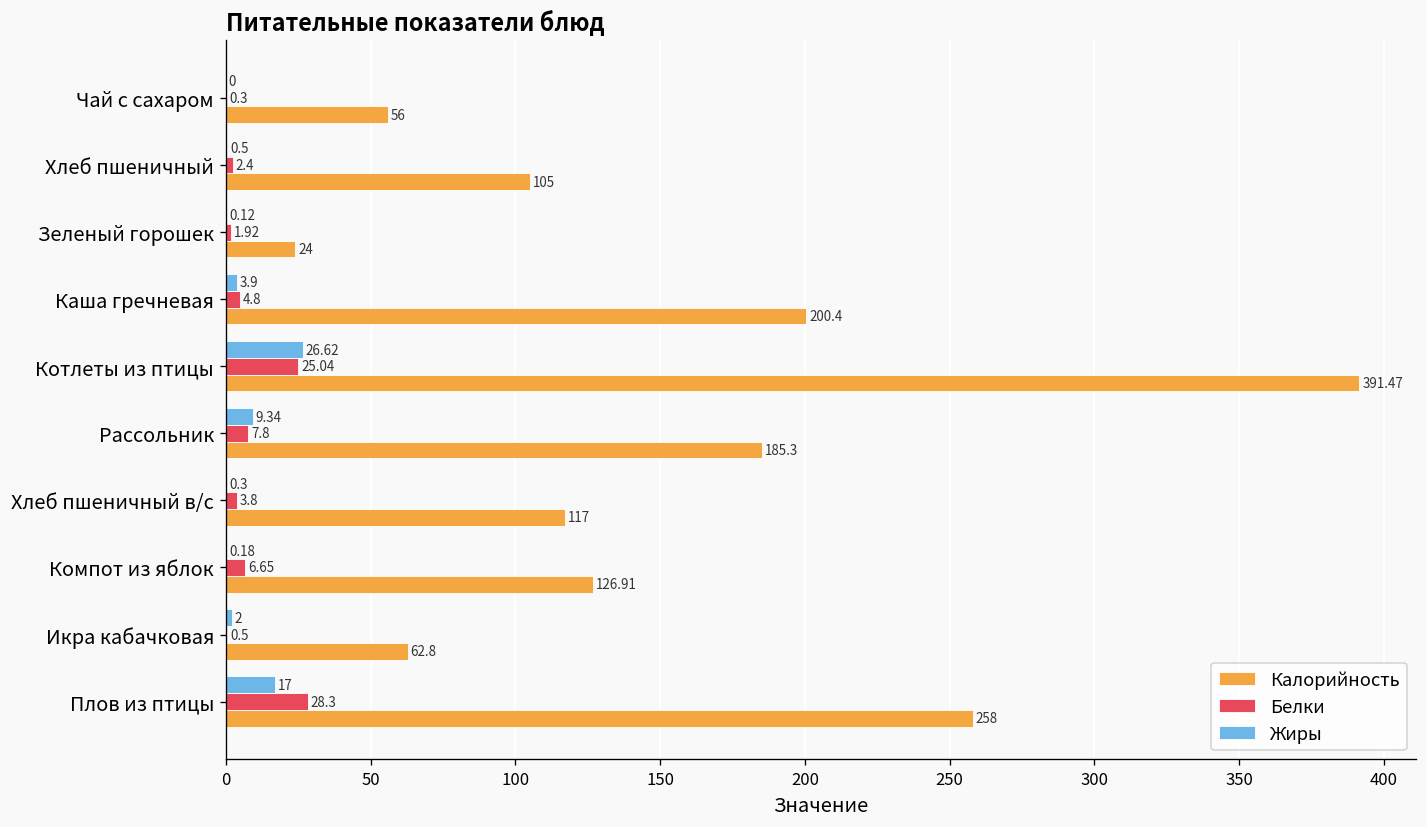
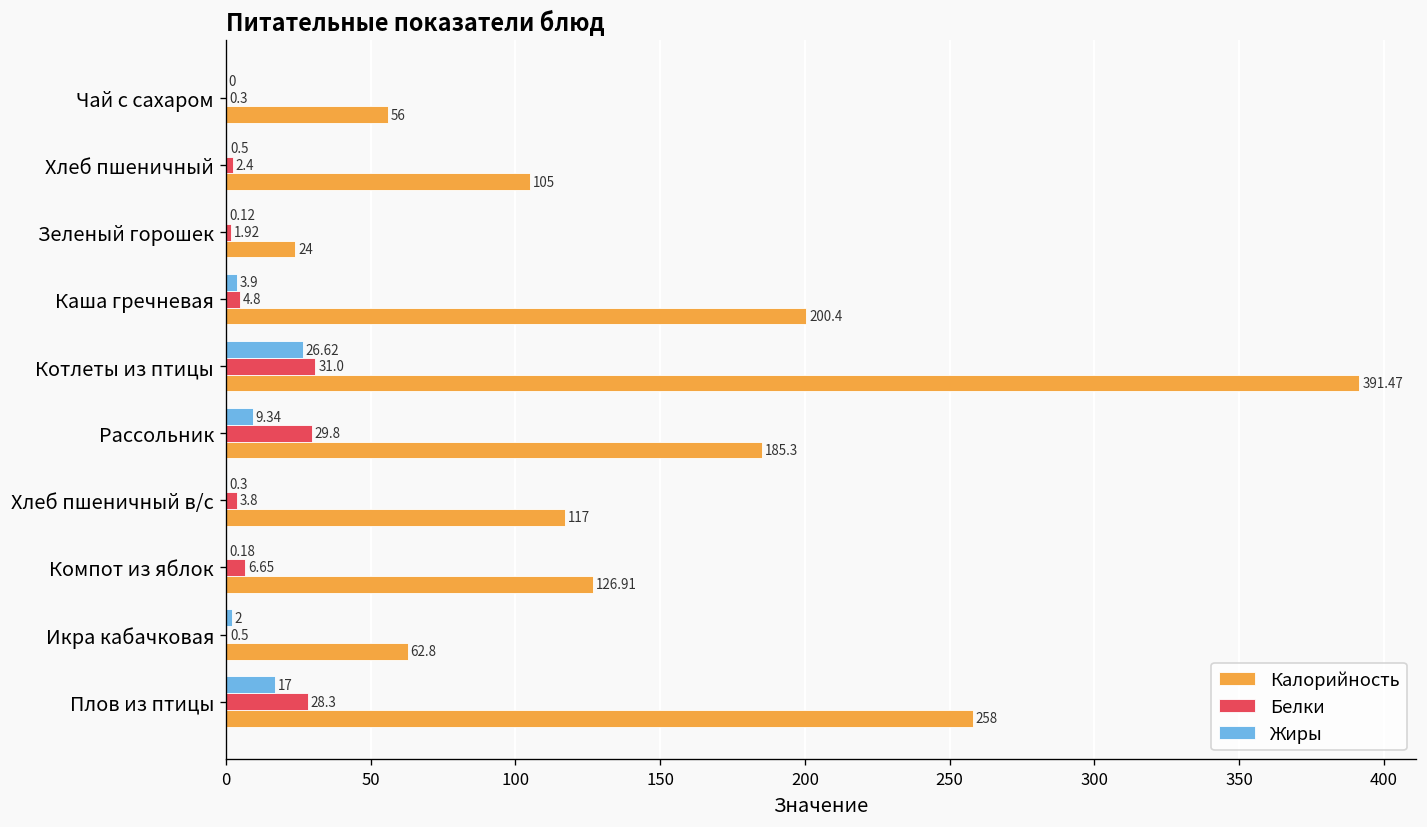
  {
    "Калорийность": {
      "Чай с сахаром": 56,
      "Хлеб пшеничный": 105,
      "Зеленый горошек": 24,
      "Каша гречневая": 200.4,
      "Котлеты из птицы": 391.47,
      "Рассольник": 185.3,
      "Хлеб пшеничный в/с": 117,
      "Компот из яблок": 126.91,
      "Икра кабачковая": 62.8,
      "Плов из птицы": 258
    },
    "Белки": {
      "Чай с сахаром": 0.3,
      "Хлеб пшеничный": 2.4,
      "Зеленый горошек": 1.92,
      "Каша гречневая": 4.8,
-     "Котлеты из птицы": 25.04,
-     "Рассольник": 7.8,
+     "Котлеты из птицы": 31.0,
+     "Рассольник": 29.8,
      "Хлеб пшеничный в/с": 3.8,
      "Компот из яблок": 6.65,
      "Икра кабачковая": 0.5,
      "Плов из птицы": 28.3
    },
    "Жиры": {
      "Чай с сахаром": 0,
      "Хлеб пшеничный": 0.5,
      "Зеленый горошек": 0.12,
      "Каша гречневая": 3.9,
      "Котлеты из птицы": 26.62,
      "Рассольник": 9.34,
      "Хлеб пшеничный в/с": 0.3,
      "Компот из яблок": 0.18,
      "Икра кабачковая": 2,
      "Плов из птицы": 17
    }
  }
